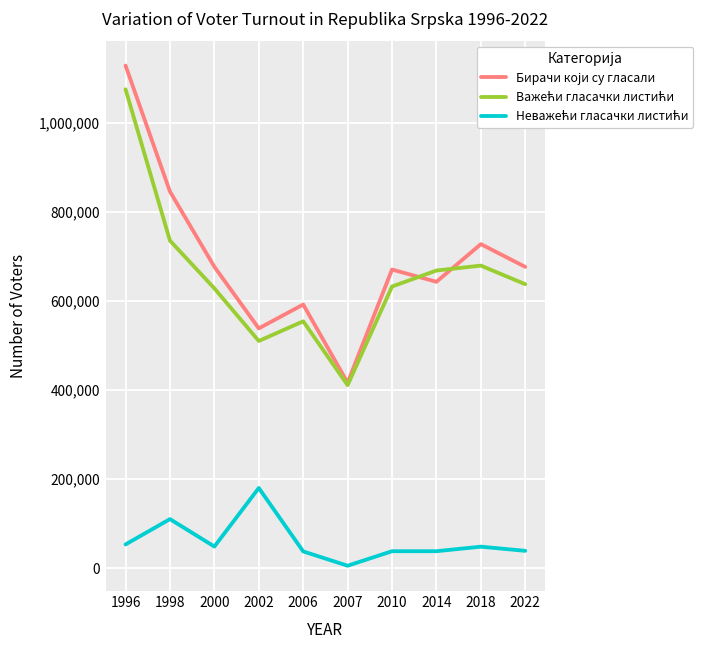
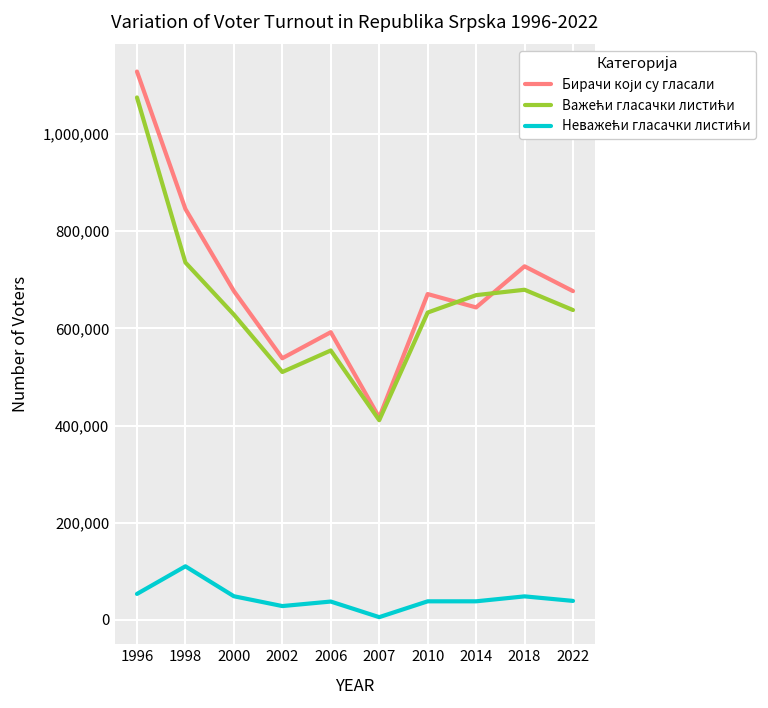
  {
    "Бирачи који су гласали": {
      "1996": "1,130,000",
      "1998": "850,000",
      "2000": "680,000",
      "2002": "540,000",
      "2006": "590,000",
      "2010": "670,000",
      "2014": "640,000",
      "2018": "730,000",
      "2022": "680,000"
    },
    "Важећи гласачки листићи": {
      "1996": "1,080,000",
      "1998": "740,000",
      "2000": "630,000",
      "2002": "510,000",
      "2006": "550,000",
      "2010": "630,000",
      "2014": "670,000",
      "2018": "680,000",
      "2022": "640,000"
    },
    "Неважећи гласачки листићи": {
      "1996": "50,000",
      "1998": "110,000",
      "2000": "50,000",
-     "2002": "180,000",
+     "2002": "30,000",
      "2006": "40,000",
      "2007": "10,000",
      "2010": "40,000",
      "2014": "40,000",
      "2018": "50,000",
      "2022": "40,000"
    }
  }
